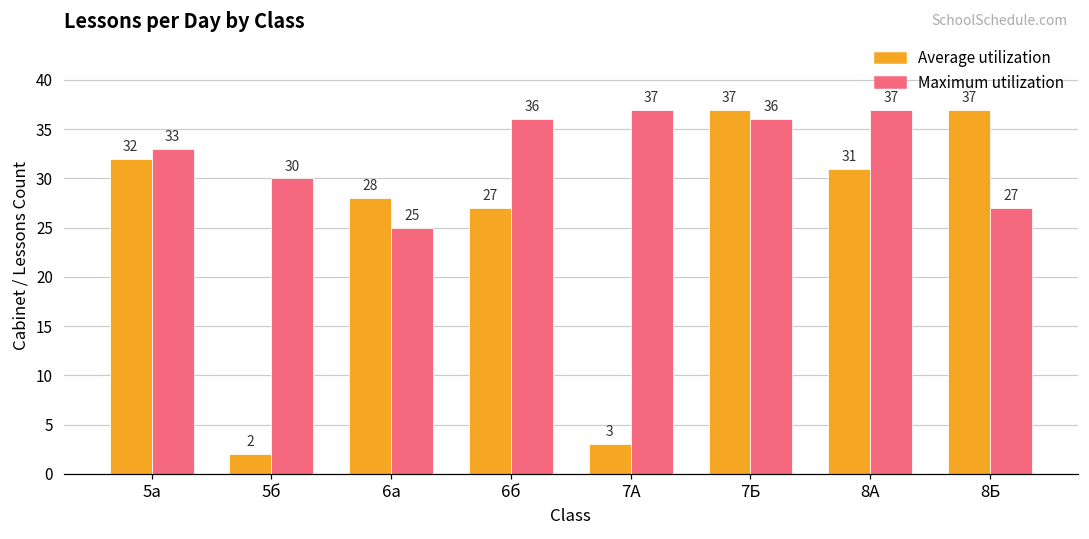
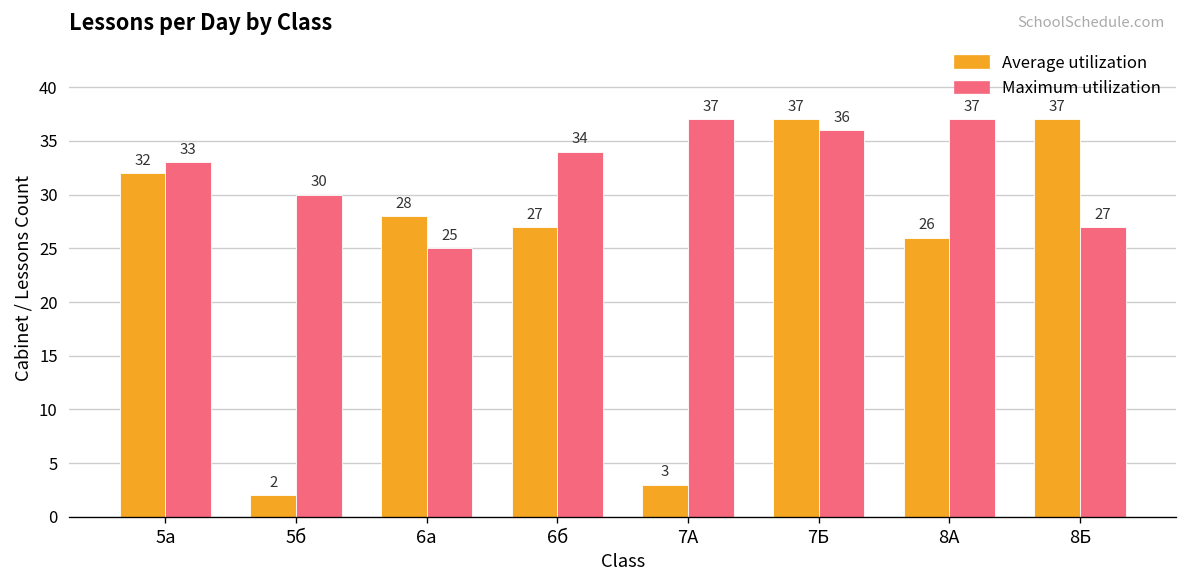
  {
    "Average utilization": {
      "5а": 32,
      "5б": 2,
      "6а": 28,
      "6б": 27,
      "7А": 3,
      "7Б": 37,
-     "8А": 31,
+     "8А": 26,
      "8Б": 37
    },
    "Maximum utilization": {
      "5а": 33,
      "5б": 30,
      "6а": 25,
-     "6б": 36,
+     "6б": 34,
      "7А": 37,
      "7Б": 36,
      "8А": 37,
      "8Б": 27
    }
  }
